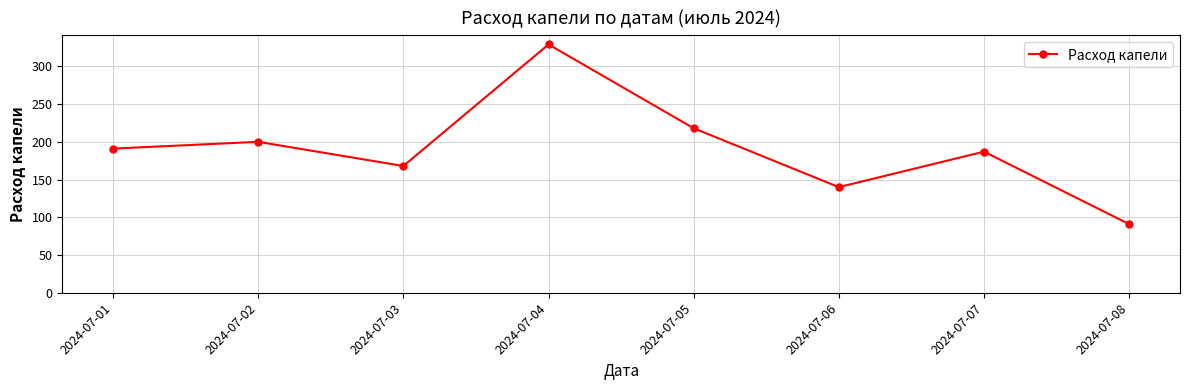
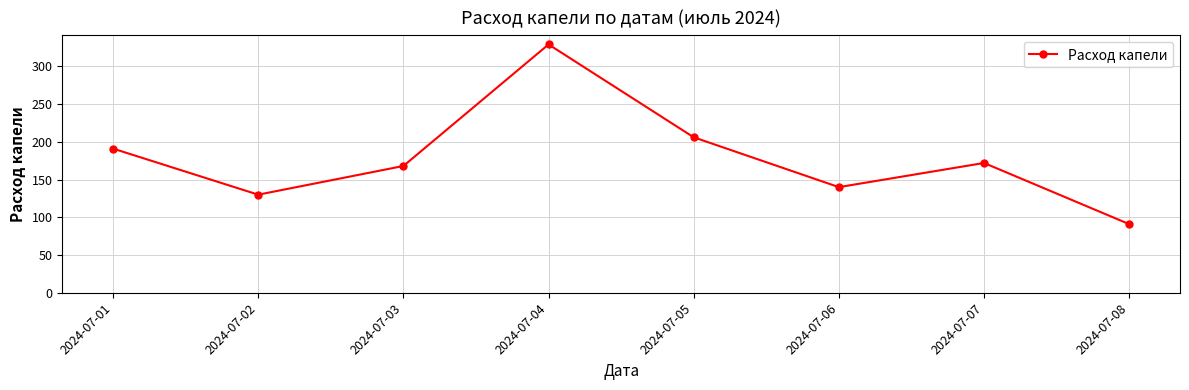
  {
    "2024-07-01": 190,
-   "2024-07-02": 200,
+   "2024-07-02": 130,
    "2024-07-03": 170,
    "2024-07-04": 330,
-   "2024-07-05": 220,
+   "2024-07-05": 210,
    "2024-07-06": 140,
-   "2024-07-07": 190,
+   "2024-07-07": 170,
    "2024-07-08": 90
  }
